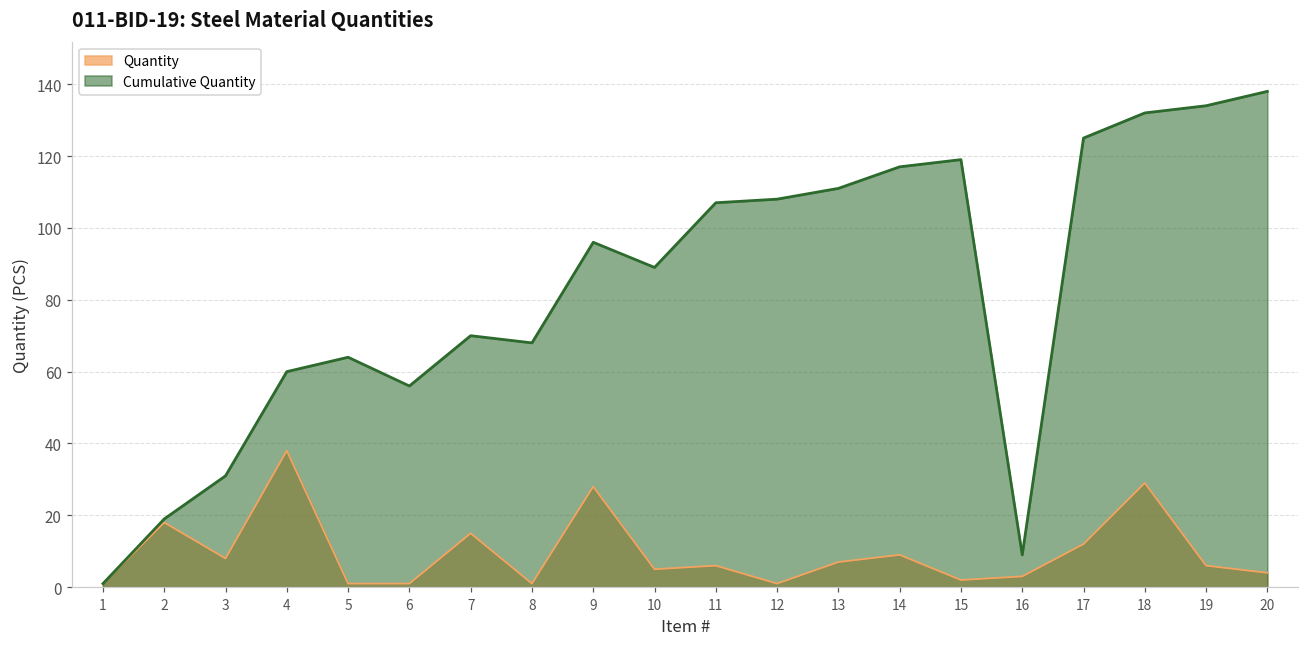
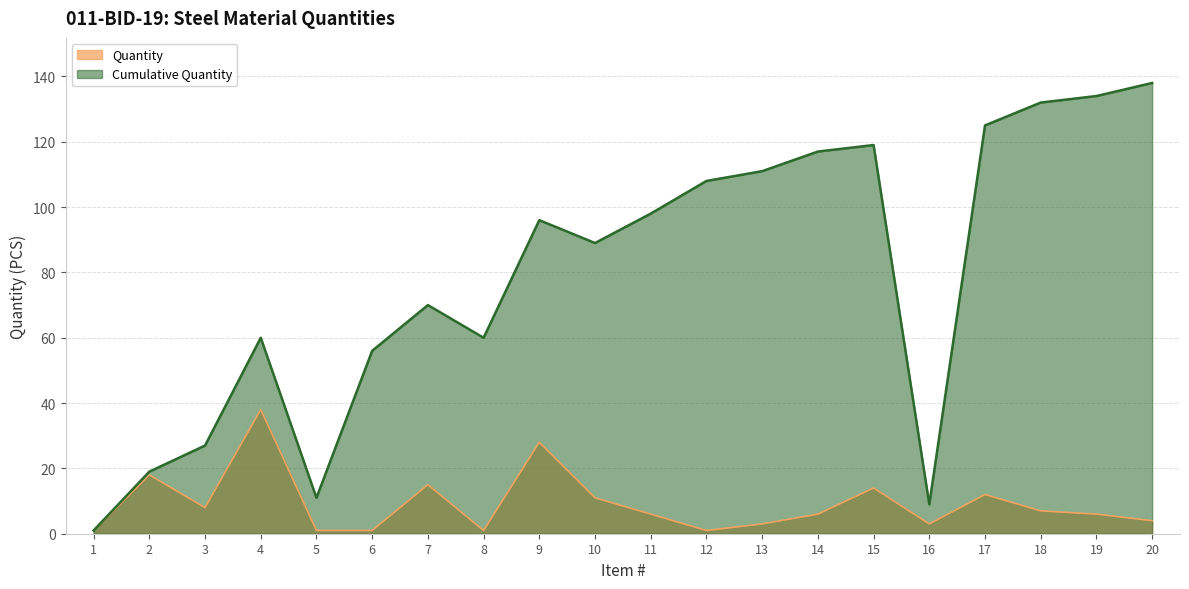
  {
    "Quantity": {
      "2": 18,
      "3": 8,
      "4": 38,
      "5": 1,
      "6": 1,
      "7": 15,
      "8": 1,
      "9": 28,
-     "10": 5,
+     "10": 11,
      "11": 6,
      "12": 1,
-     "13": 7,
-     "14": 9,
-     "15": 2,
+     "13": 3,
+     "14": 6,
+     "15": 14,
      "16": 3,
      "17": 12,
-     "18": 29,
+     "18": 7,
      "19": 6,
      "20": 4
    },
    "Cumulative Quantity": {
      "2": 19,
-     "3": 31,
+     "3": 27,
      "4": 60,
-     "5": 64,
+     "5": 11,
      "6": 56,
      "7": 70,
-     "8": 68,
+     "8": 60,
      "9": 96,
      "10": 89,
-     "11": 107,
+     "11": 98,
      "12": 108,
      "13": 111,
      "14": 117,
      "15": 119,
      "16": 9,
      "17": 125,
      "18": 132,
      "19": 134,
      "20": 138
    }
  }
